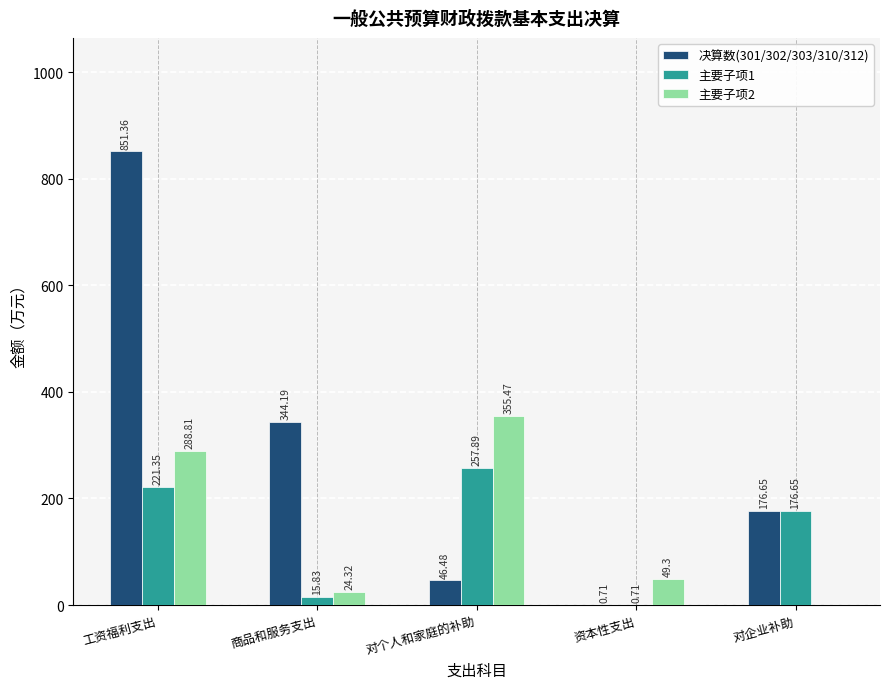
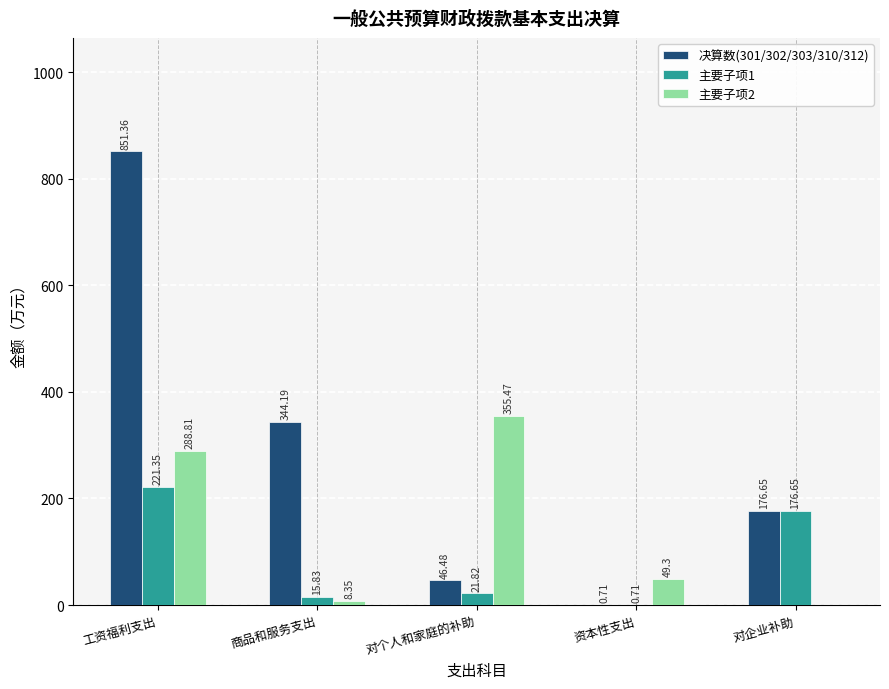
  {
    "决算数(301/302/303/310/312)": {
      "工资福利支出": 851.36,
      "商品和服务支出": 344.19,
      "对个人和家庭的补助": 46.48,
      "资本性支出": 0.71,
      "对企业补助": 176.65
    },
    "主要子项1": {
      "工资福利支出": 221.35,
      "商品和服务支出": 15.83,
-     "对个人和家庭的补助": 257.89,
+     "对个人和家庭的补助": 21.82,
      "资本性支出": 0.71,
      "对企业补助": 176.65
    },
    "主要子项2": {
      "工资福利支出": 288.81,
-     "商品和服务支出": 24.32,
+     "商品和服务支出": 8.35,
      "对个人和家庭的补助": 355.47,
      "资本性支出": 49.3
    }
  }
